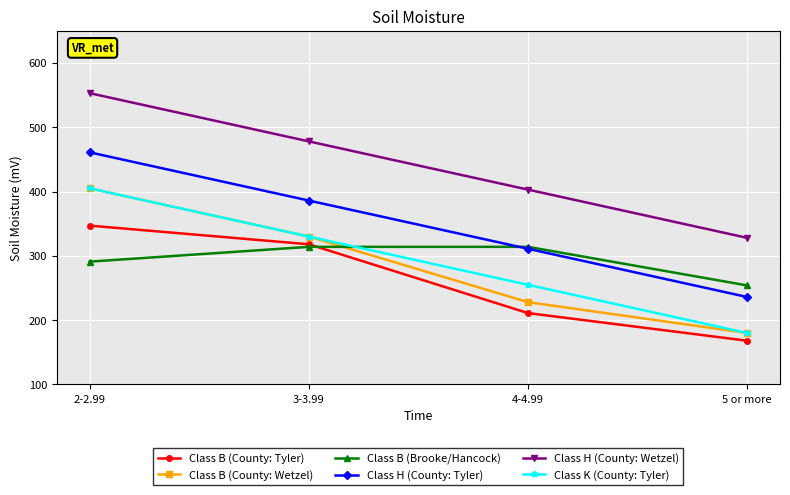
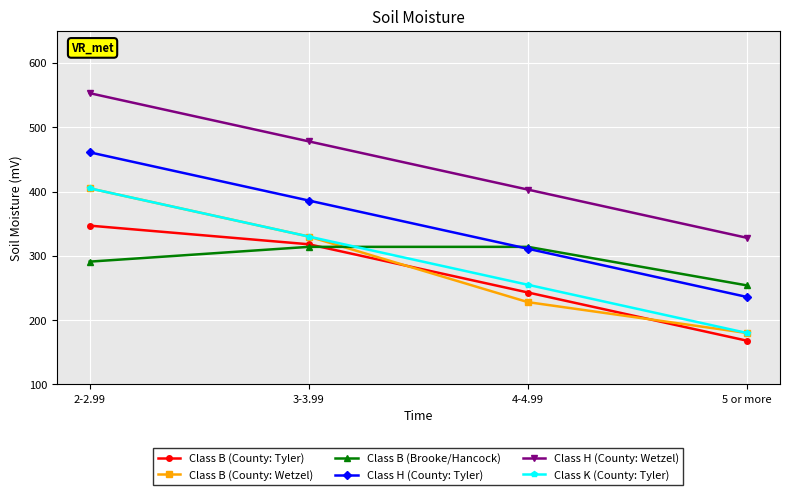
  {
    "Class B (County: Tyler)": {
      "2-2.99": 350,
      "3-3.99": 320,
-     "4-4.99": 210,
+     "4-4.99": 240,
      "5 or more": 170
    },
    "Class B (County: Wetzel)": {
      "4-4.99": 230
    },
    "Class B (Brooke/Hancock)": {
      "2-2.99": 290,
      "3-3.99": 310,
      "5 or more": 250
    },
    "Class H (County: Tyler)": {
      "2-2.99": 460,
      "3-3.99": 390,
      "5 or more": 240
    },
    "Class H (County: Wetzel)": {
      "2-2.99": 550,
      "3-3.99": 480,
      "4-4.99": 400,
      "5 or more": 330
    },
    "Class K (County: Tyler)": {
      "4-4.99": 260
    }
  }
